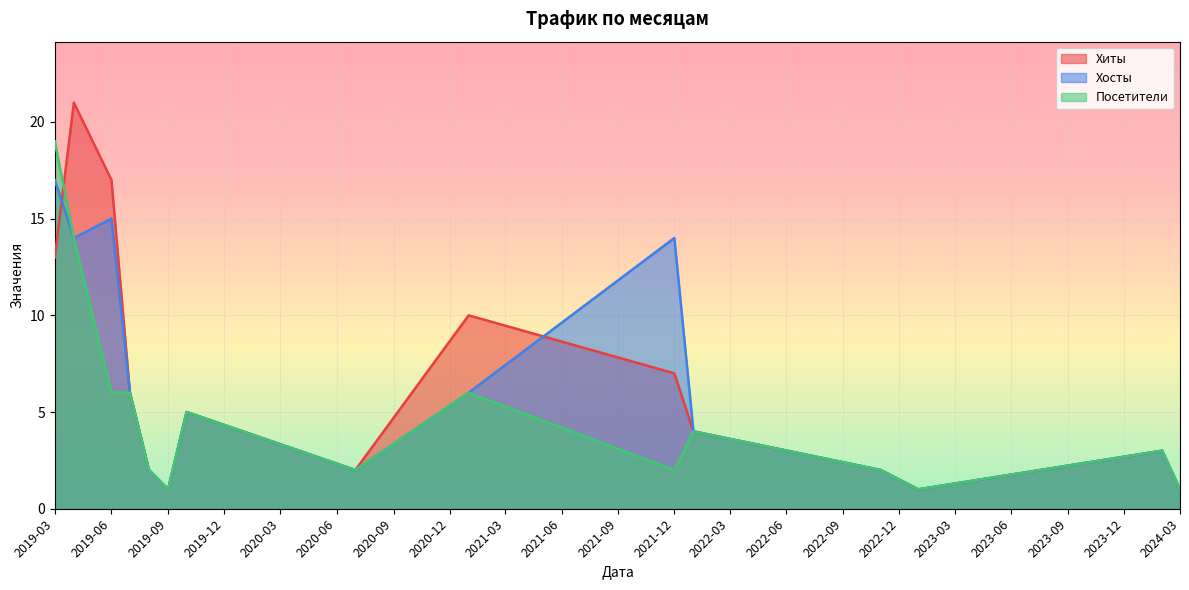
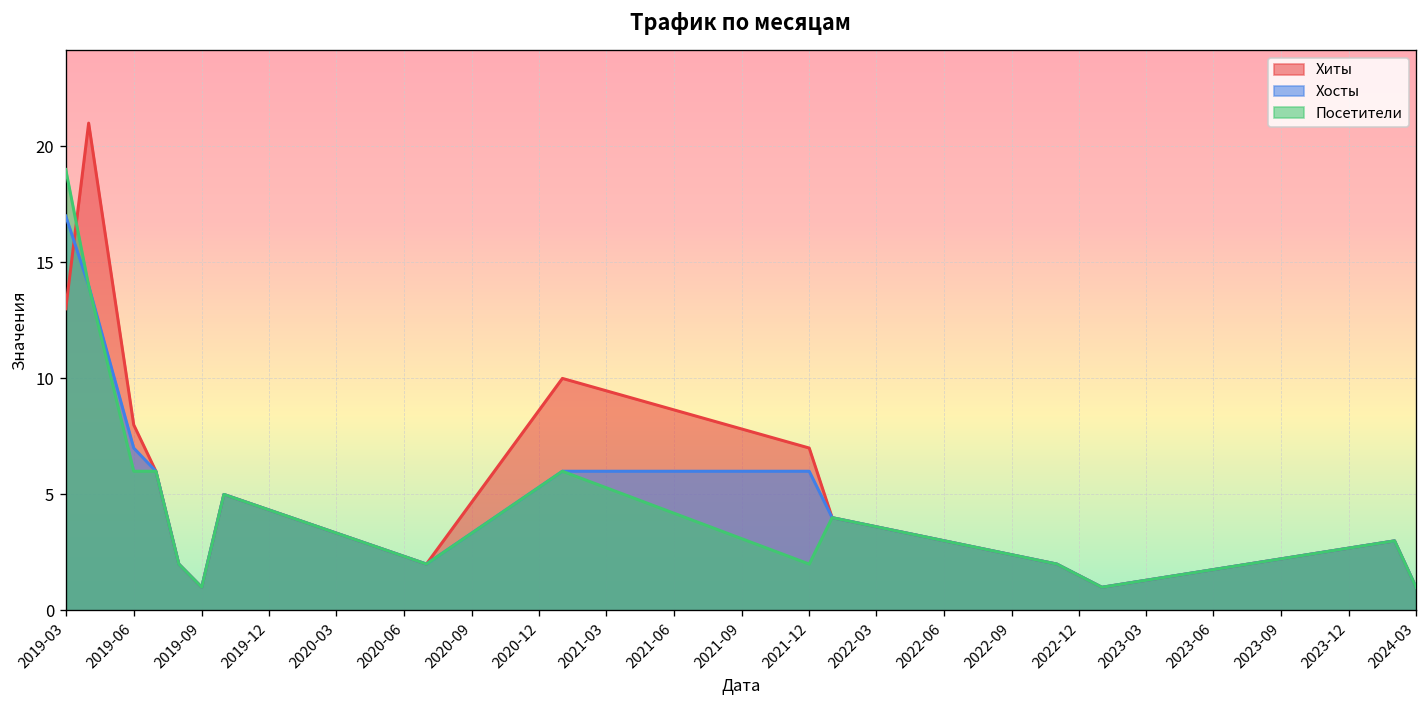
  {
    "Хиты": {
      "2019-03": 13,
-     "2019-06": 17,
+     "2019-06": 8,
      "2021-12": 7
    },
    "Хосты": {
      "2019-03": 17,
-     "2019-06": 15,
-     "2021-12": 14
+     "2019-06": 7,
+     "2021-12": 6
    },
    "Посетители": {
      "2019-03": 19,
      "2019-06": 6,
      "2021-12": 2
    }
  }
